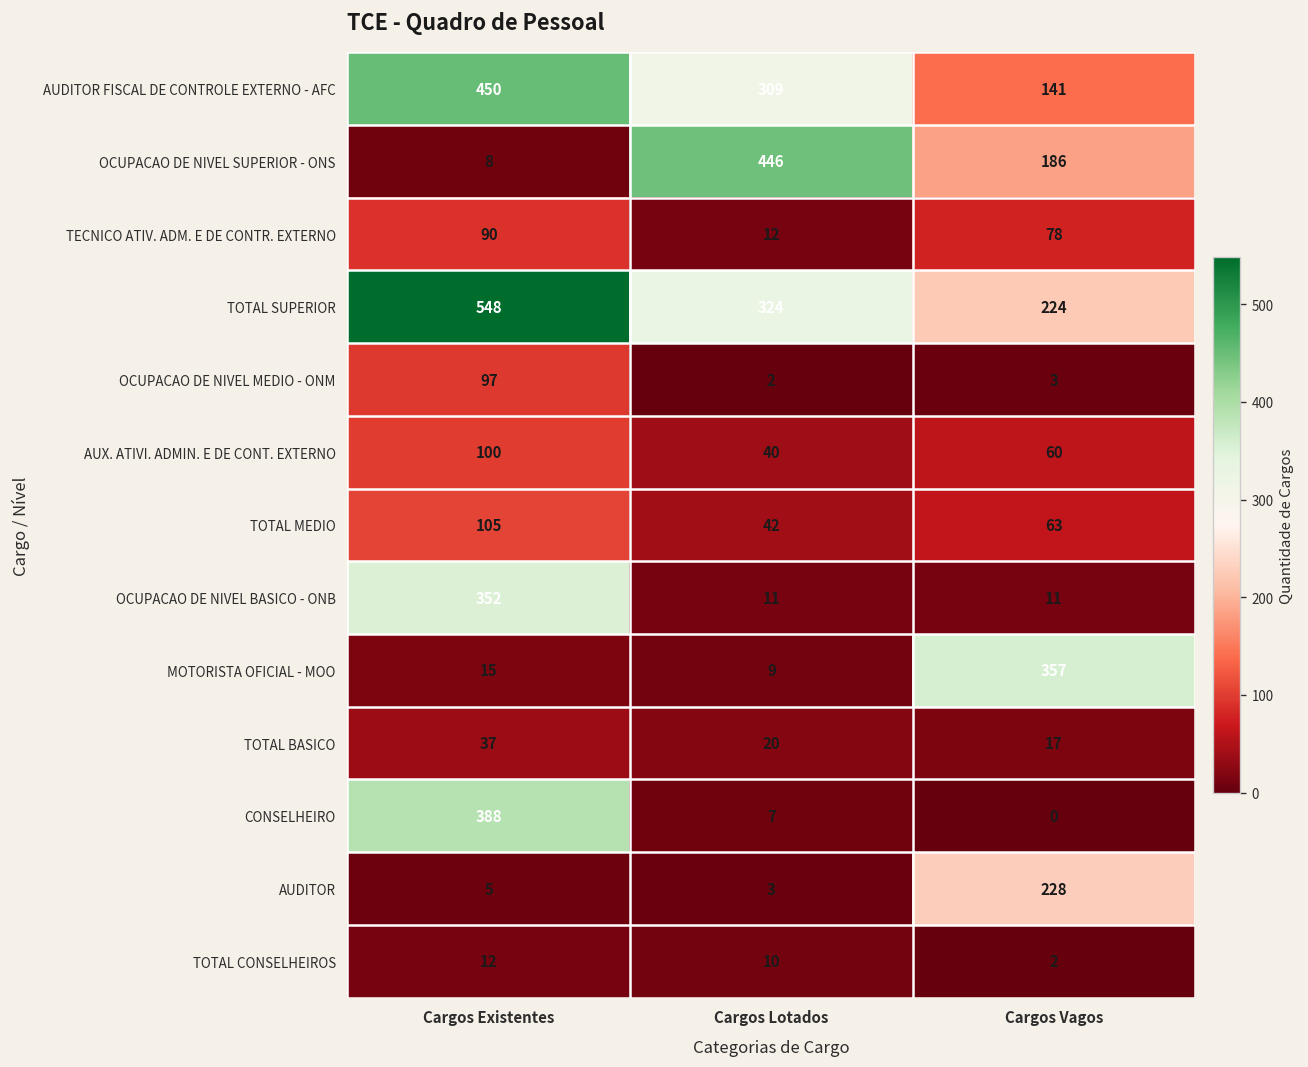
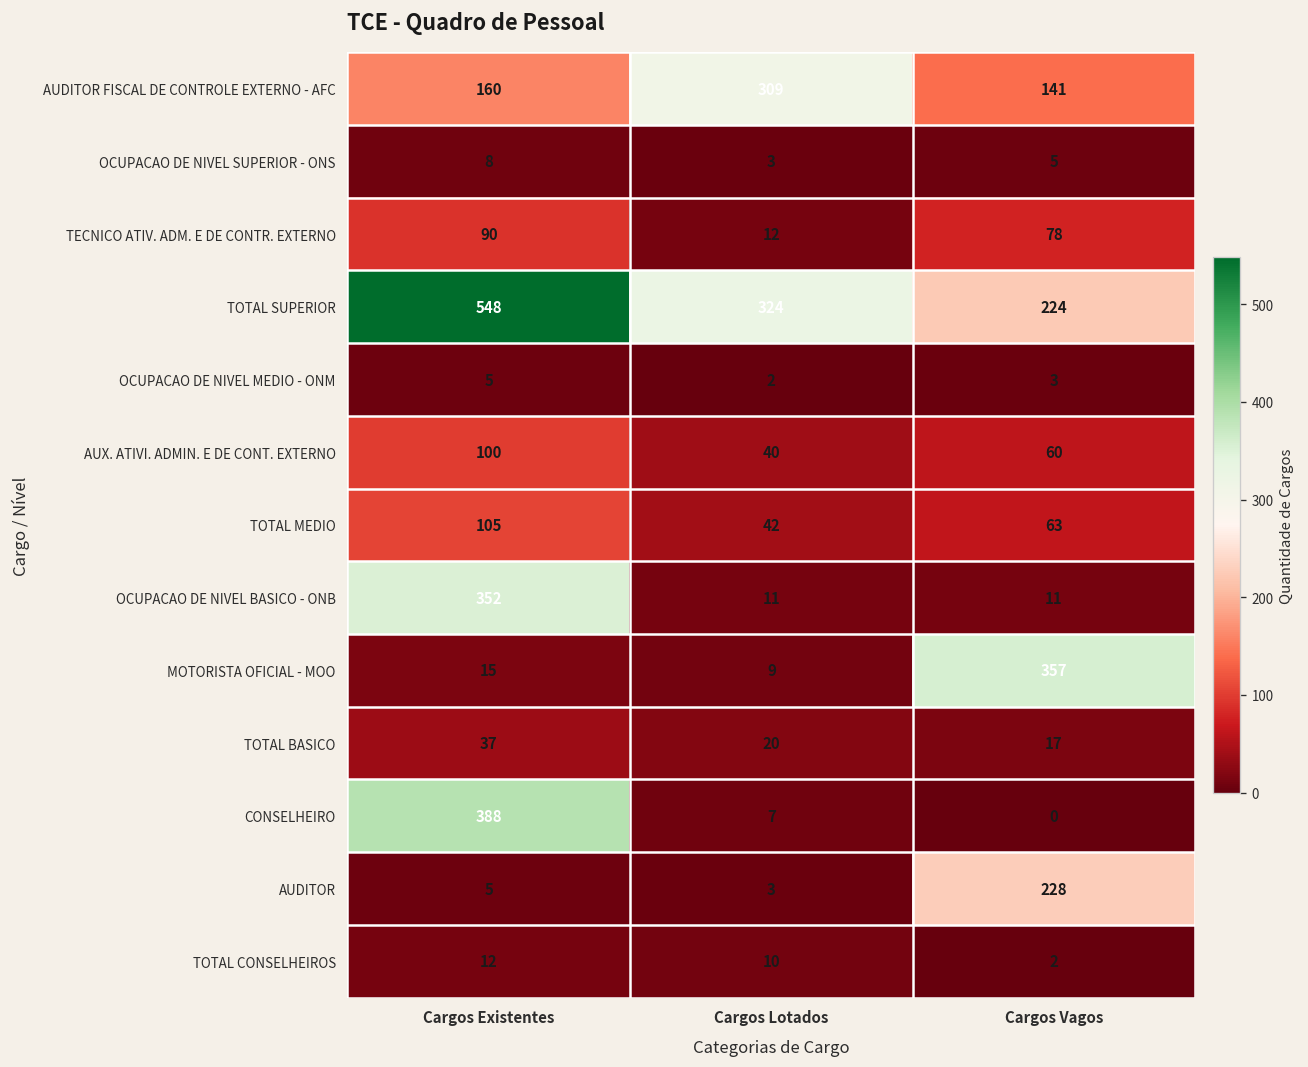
  {
    "AUDITOR FISCAL DE CONTROLE EXTERNO - AFC": {
-     "Cargos Existentes": 450,
+     "Cargos Existentes": 160,
      "Cargos Vagos": 141
    },
    "OCUPACAO DE NIVEL SUPERIOR - ONS": {
      "Cargos Existentes": 8,
-     "Cargos Lotados": 446,
-     "Cargos Vagos": 186
+     "Cargos Lotados": 3,
+     "Cargos Vagos": 5
    },
    "TECNICO ATIV. ADM. E DE CONTR. EXTERNO": {
      "Cargos Existentes": 90,
      "Cargos Lotados": 12,
      "Cargos Vagos": 78
    },
    "TOTAL SUPERIOR": {
      "Cargos Existentes": 548,
      "Cargos Vagos": 224
    },
    "OCUPACAO DE NIVEL MEDIO - ONM": {
-     "Cargos Existentes": 97,
+     "Cargos Existentes": 5,
      "Cargos Lotados": 2,
      "Cargos Vagos": 3
    },
    "AUX. ATIVI. ADMIN. E DE CONT. EXTERNO": {
      "Cargos Existentes": 100,
      "Cargos Lotados": 40,
      "Cargos Vagos": 60
    },
    "TOTAL MEDIO": {
      "Cargos Existentes": 105,
      "Cargos Lotados": 42,
      "Cargos Vagos": 63
    },
    "OCUPACAO DE NIVEL BASICO - ONB": {
      "Cargos Lotados": 11,
      "Cargos Vagos": 11
    },
    "MOTORISTA OFICIAL - MOO": {
      "Cargos Existentes": 15,
      "Cargos Lotados": 9
    },
    "TOTAL BASICO": {
      "Cargos Existentes": 37,
      "Cargos Lotados": 20,
      "Cargos Vagos": 17
    },
    "CONSELHEIRO": {
      "Cargos Existentes": 388,
      "Cargos Lotados": 7,
      "Cargos Vagos": 0
    },
    "AUDITOR": {
      "Cargos Existentes": 5,
      "Cargos Lotados": 3,
      "Cargos Vagos": 228
    },
    "TOTAL CONSELHEIROS": {
      "Cargos Existentes": 12,
      "Cargos Lotados": 10,
      "Cargos Vagos": 2
    }
  }
